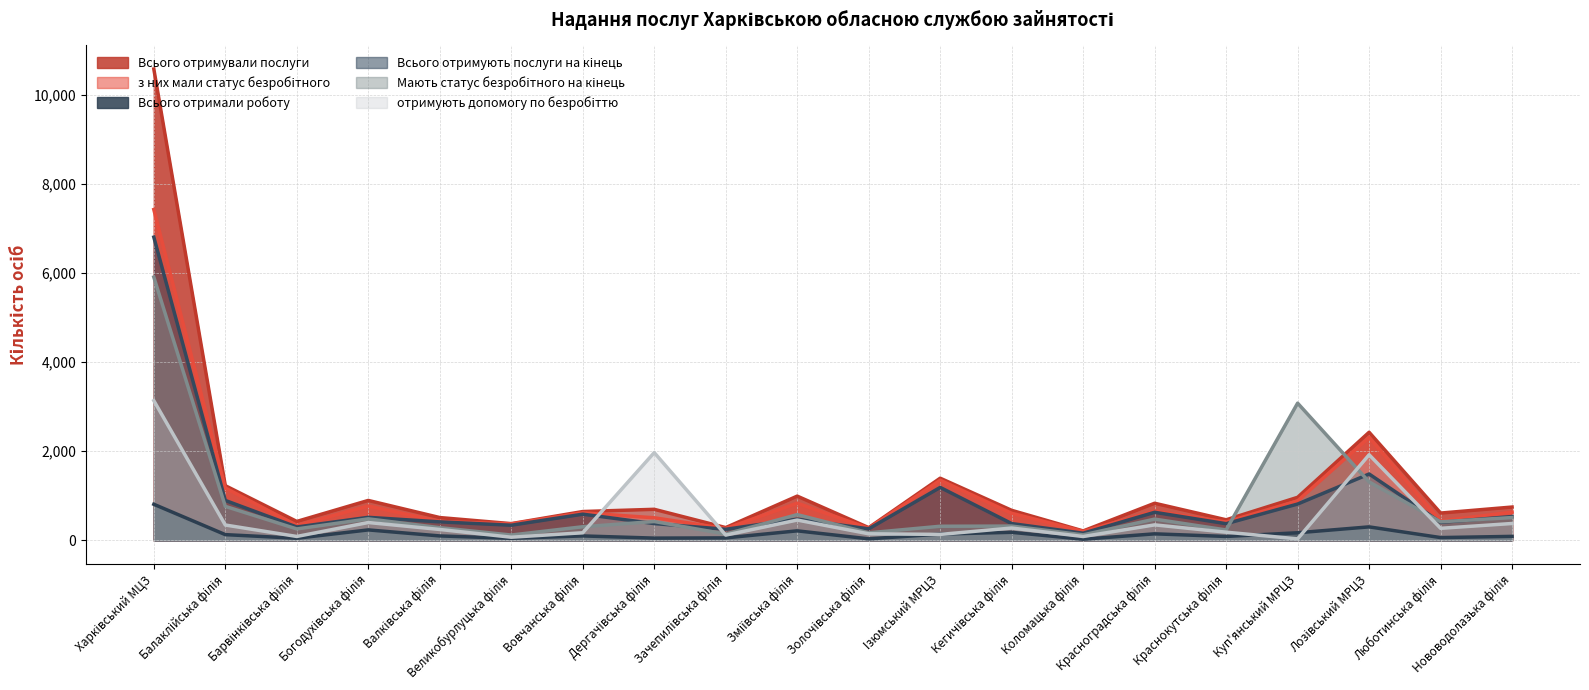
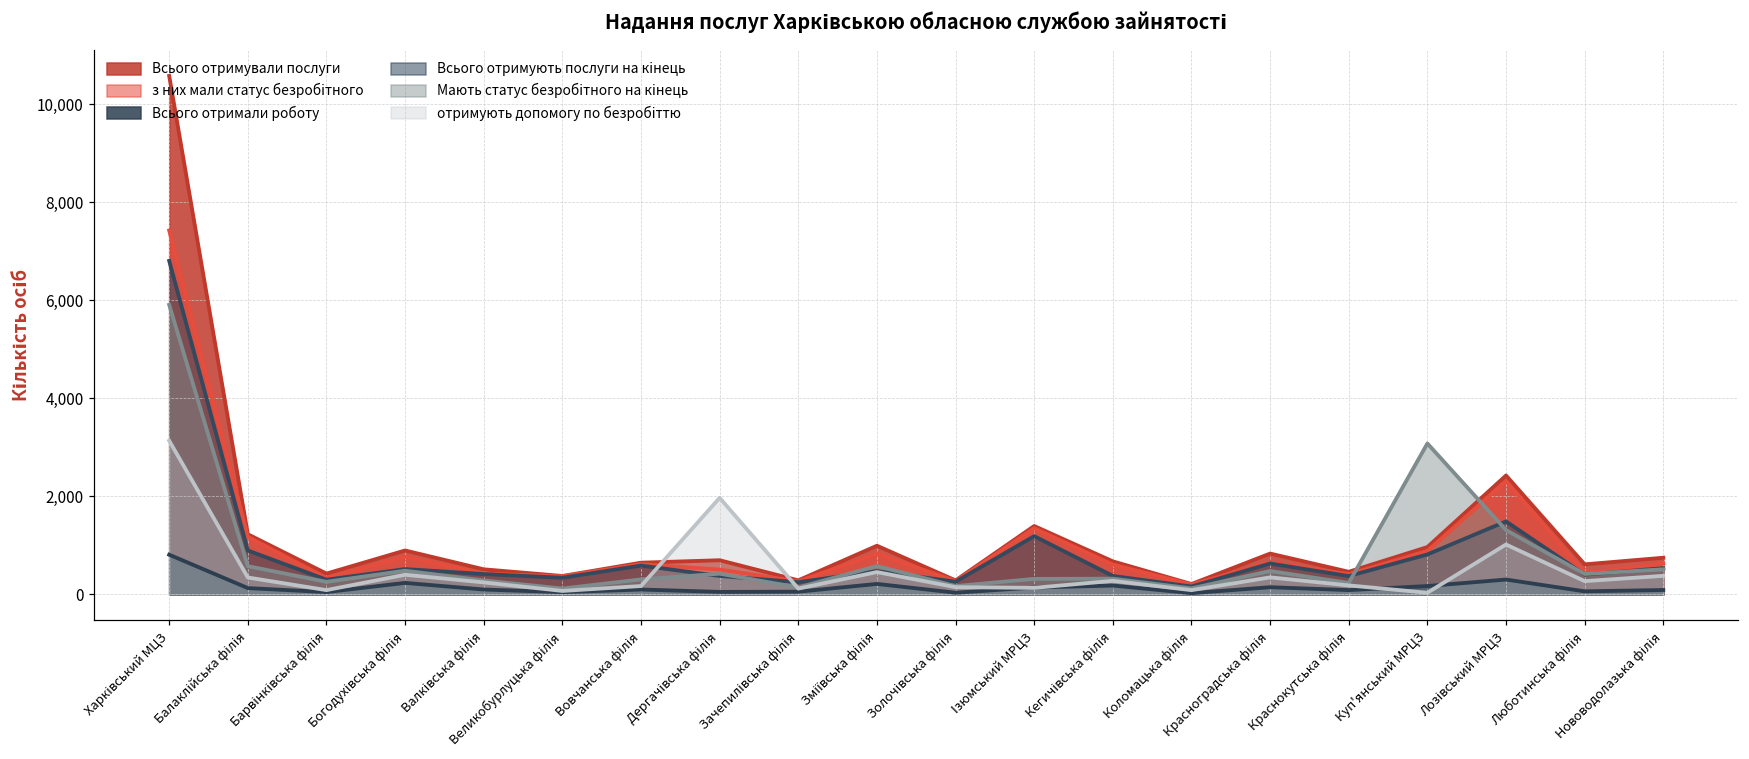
  {
    "Мають статус безробітного на кінець": {
      "Харківський МЦЗ": "5,900",
-     "Балаклійська філія": "800",
+     "Балаклійська філія": "600",
      "Вовчанська філія": "300",
      "Зміївська філія": "600",
      "Ізюмський МРЦЗ": "300",
      "Красноградська філія": "500",
      "Куп'янський МРЦЗ": "3,100",
      "Лозівський МРЦЗ": "1,300"
    },
    "отримують допомогу по безробіттю": {
      "Харківський МЦЗ": "3,100",
      "Балаклійська філія": "300",
      "Богодухівська філія": "400",
      "Вовчанська філія": "200",
      "Дергачівська філія": "2,000",
      "Красноградська філія": "300",
      "Куп'янський МРЦЗ": "0",
-     "Лозівський МРЦЗ": "1,900",
+     "Лозівський МРЦЗ": "1,000",
      "Люботинська філія": "300",
      "Нововодолазька філія": "400"
    }
  }
